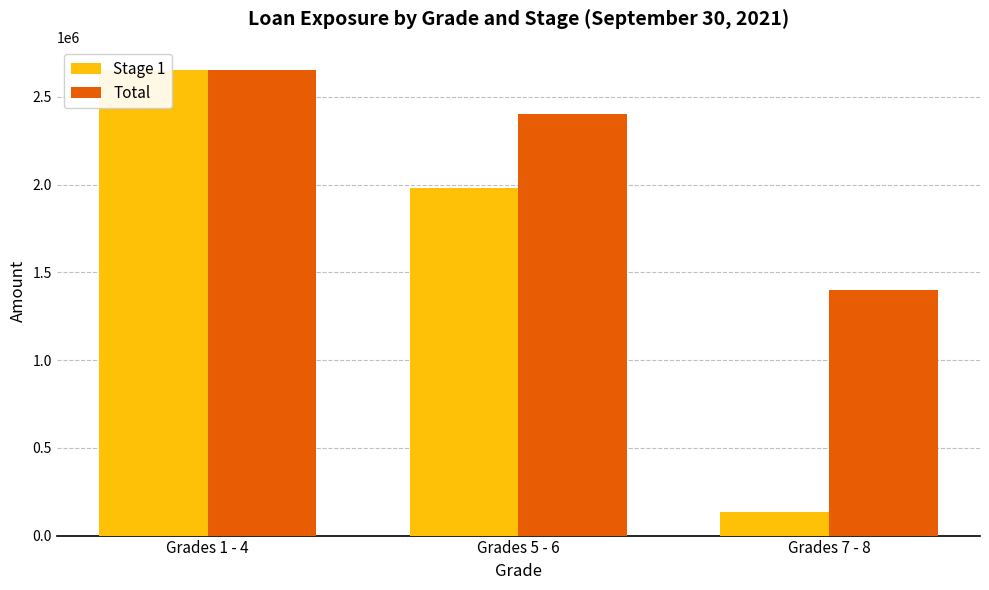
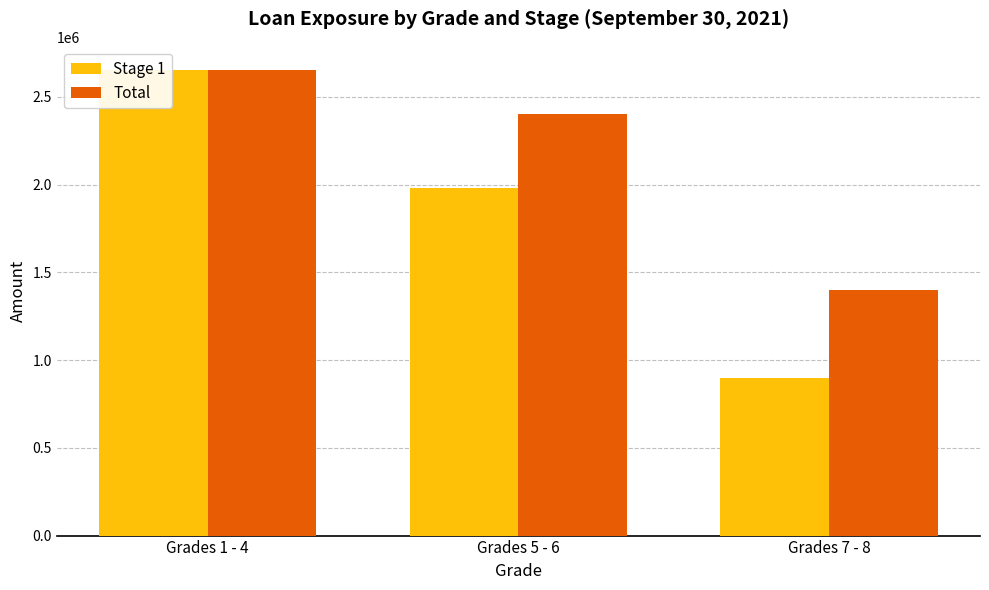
  {
    "Stage 1": {
      "Grades 5 - 6": 1980000,
-     "Grades 7 - 8": 130000
+     "Grades 7 - 8": 900000
    },
    "Total": {
      "Grades 1 - 4": 2650000,
      "Grades 5 - 6": 2400000,
      "Grades 7 - 8": 1400000
    }
  }
